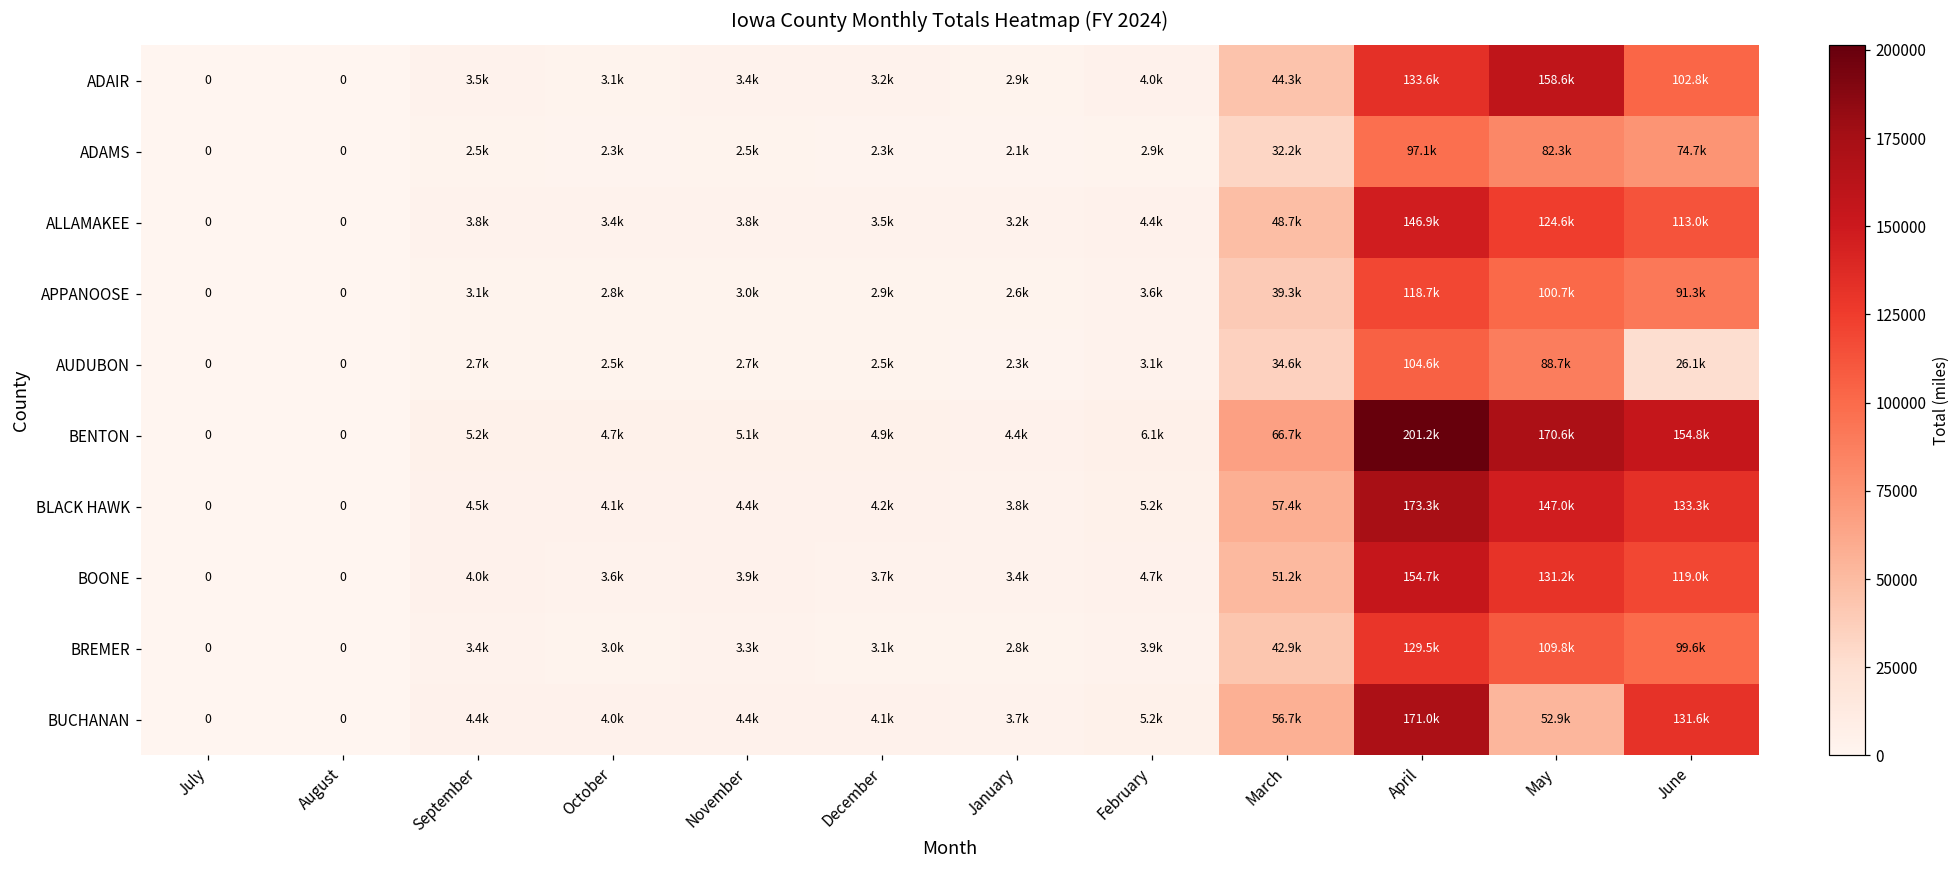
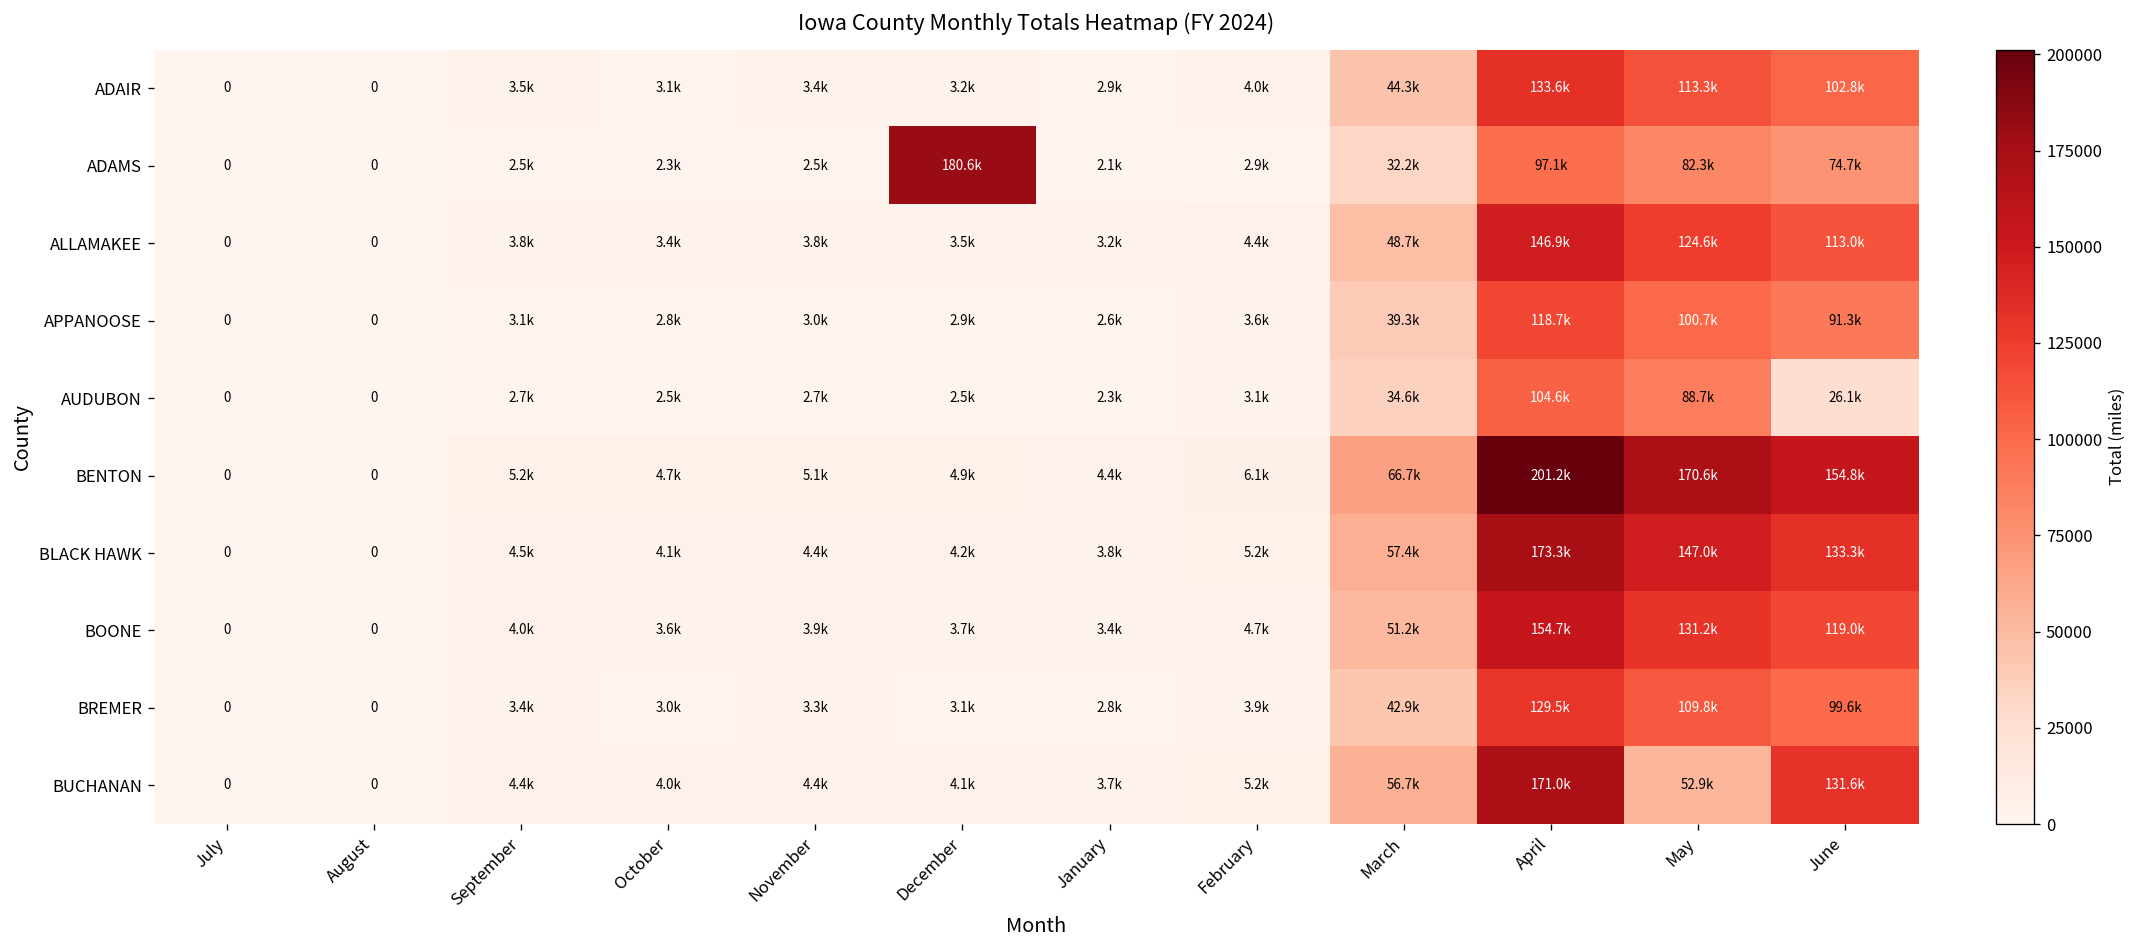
  {
    "ADAIR": {
      "July": "0",
      "August": "0",
      "September": "3.5k",
      "October": "3.1k",
      "November": "3.4k",
      "December": "3.2k",
      "January": "2.9k",
      "February": "4.0k",
      "March": "44.3k",
      "April": "133.6k",
-     "May": "158.6k",
+     "May": "113.3k",
      "June": "102.8k"
    },
    "ADAMS": {
      "July": "0",
      "August": "0",
      "September": "2.5k",
      "October": "2.3k",
      "November": "2.5k",
-     "December": "2.3k",
+     "December": "180.6k",
      "January": "2.1k",
      "February": "2.9k",
      "March": "32.2k",
      "April": "97.1k",
      "May": "82.3k",
      "June": "74.7k"
    },
    "ALLAMAKEE": {
      "July": "0",
      "August": "0",
      "September": "3.8k",
      "October": "3.4k",
      "November": "3.8k",
      "December": "3.5k",
      "January": "3.2k",
      "February": "4.4k",
      "March": "48.7k",
      "April": "146.9k",
      "May": "124.6k",
      "June": "113.0k"
    },
    "APPANOOSE": {
      "July": "0",
      "August": "0",
      "September": "3.1k",
      "October": "2.8k",
      "November": "3.0k",
      "December": "2.9k",
      "January": "2.6k",
      "February": "3.6k",
      "March": "39.3k",
      "April": "118.7k",
      "May": "100.7k",
      "June": "91.3k"
    },
    "AUDUBON": {
      "July": "0",
      "August": "0",
      "September": "2.7k",
      "October": "2.5k",
      "November": "2.7k",
      "December": "2.5k",
      "January": "2.3k",
      "February": "3.1k",
      "March": "34.6k",
      "April": "104.6k",
      "May": "88.7k",
      "June": "26.1k"
    },
    "BENTON": {
      "July": "0",
      "August": "0",
      "September": "5.2k",
      "October": "4.7k",
      "November": "5.1k",
      "December": "4.9k",
      "January": "4.4k",
      "February": "6.1k",
      "March": "66.7k",
      "April": "201.2k",
      "May": "170.6k",
      "June": "154.8k"
    },
    "BLACK HAWK": {
      "July": "0",
      "August": "0",
      "September": "4.5k",
      "October": "4.1k",
      "November": "4.4k",
      "December": "4.2k",
      "January": "3.8k",
      "February": "5.2k",
      "March": "57.4k",
      "April": "173.3k",
      "May": "147.0k",
      "June": "133.3k"
    },
    "BOONE": {
      "July": "0",
      "August": "0",
      "September": "4.0k",
      "October": "3.6k",
      "November": "3.9k",
      "December": "3.7k",
      "January": "3.4k",
      "February": "4.7k",
      "March": "51.2k",
      "April": "154.7k",
      "May": "131.2k",
      "June": "119.0k"
    },
    "BREMER": {
      "July": "0",
      "August": "0",
      "September": "3.4k",
      "October": "3.0k",
      "November": "3.3k",
      "December": "3.1k",
      "January": "2.8k",
      "February": "3.9k",
      "March": "42.9k",
      "April": "129.5k",
      "May": "109.8k",
      "June": "99.6k"
    },
    "BUCHANAN": {
      "July": "0",
      "August": "0",
      "September": "4.4k",
      "October": "4.0k",
      "November": "4.4k",
      "December": "4.1k",
      "January": "3.7k",
      "February": "5.2k",
      "March": "56.7k",
      "April": "171.0k",
      "May": "52.9k",
      "June": "131.6k"
    }
  }
